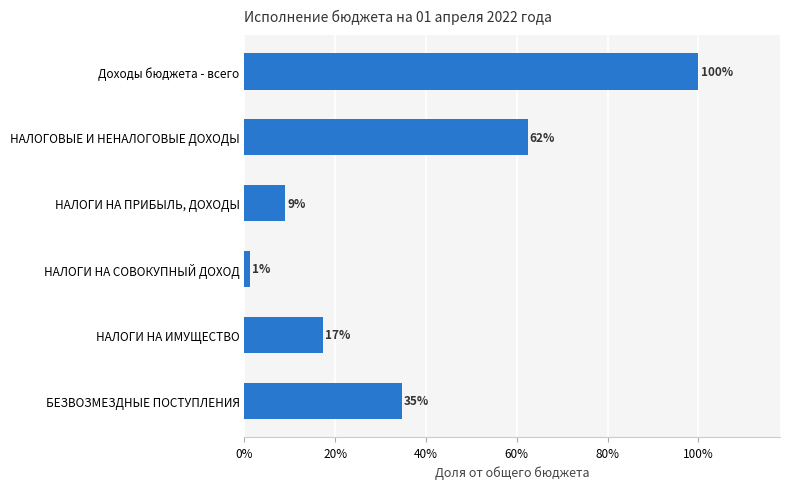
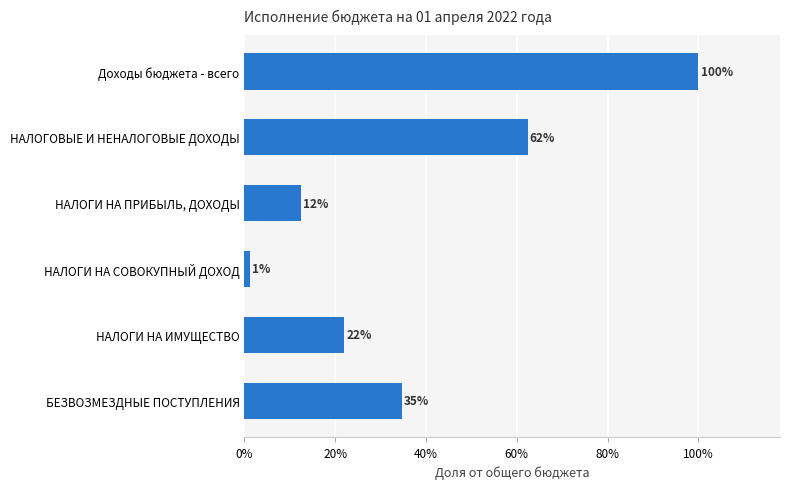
  {
    "Доходы бюджета - всего": "100%",
    "НАЛОГОВЫЕ И НЕНАЛОГОВЫЕ ДОХОДЫ": "62%",
-   "НАЛОГИ НА ПРИБЫЛЬ, ДОХОДЫ": "9%",
+   "НАЛОГИ НА ПРИБЫЛЬ, ДОХОДЫ": "12%",
    "НАЛОГИ НА СОВОКУПНЫЙ ДОХОД": "1%",
-   "НАЛОГИ НА ИМУЩЕСТВО": "17%",
+   "НАЛОГИ НА ИМУЩЕСТВО": "22%",
    "БЕЗВОЗМЕЗДНЫЕ ПОСТУПЛЕНИЯ": "35%"
  }
